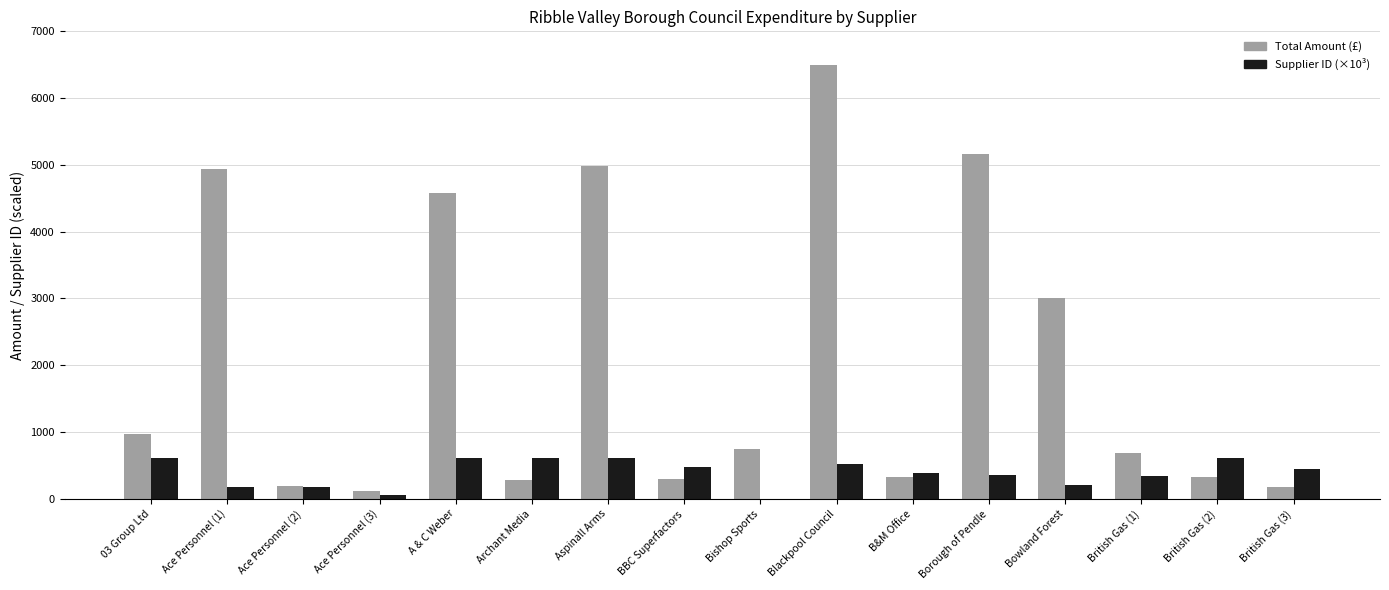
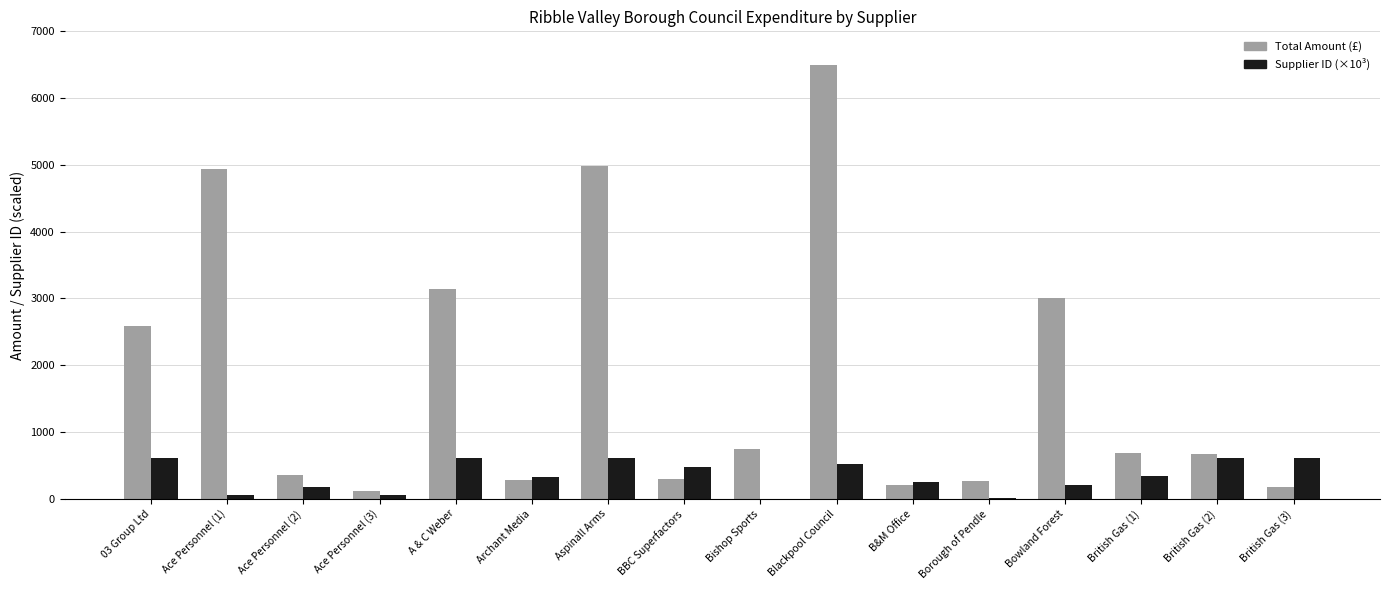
  {
    "Total Amount (£)": {
-     "03 Group Ltd": 1000,
+     "03 Group Ltd": 2600,
      "Ace Personnel (1)": 4900,
-     "Ace Personnel (2)": 200,
+     "Ace Personnel (2)": 400,
      "Ace Personnel (3)": 100,
-     "A & C Weber": 4600,
+     "A & C Weber": 3100,
      "Archant Media": 300,
      "Aspinall Arms": 5000,
      "BBC Superfactors": 300,
      "Bishop Sports": 700,
      "Blackpool Council": 6500,
-     "B&M Office": 300,
-     "Borough of Pendle": 5200,
+     "B&M Office": 200,
+     "Borough of Pendle": 300,
      "Bowland Forest": 3000,
      "British Gas (1)": 700,
-     "British Gas (2)": 300,
+     "British Gas (2)": 700,
      "British Gas (3)": 200
    },
    "Supplier ID (×10³)": {
      "03 Group Ltd": 600,
-     "Ace Personnel (1)": 200,
+     "Ace Personnel (1)": 100,
      "Ace Personnel (2)": 200,
      "Ace Personnel (3)": 100,
      "A & C Weber": 600,
-     "Archant Media": 600,
+     "Archant Media": 300,
      "Aspinall Arms": 600,
      "BBC Superfactors": 500,
      "Blackpool Council": 500,
-     "B&M Office": 400,
-     "Borough of Pendle": 400,
+     "B&M Office": 300,
+     "Borough of Pendle": 0,
      "Bowland Forest": 200,
      "British Gas (1)": 300,
      "British Gas (2)": 600,
-     "British Gas (3)": 400
+     "British Gas (3)": 600
    }
  }
